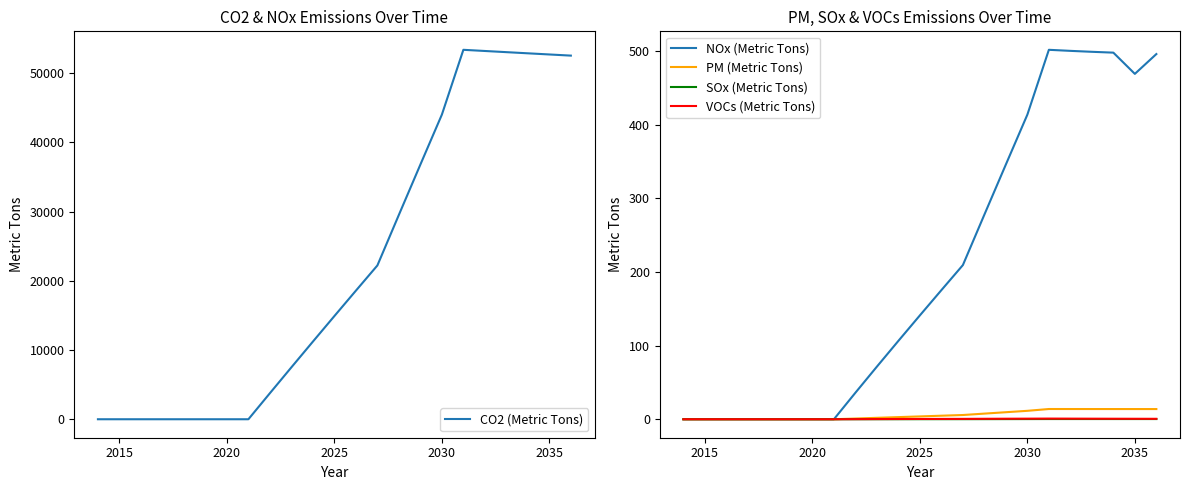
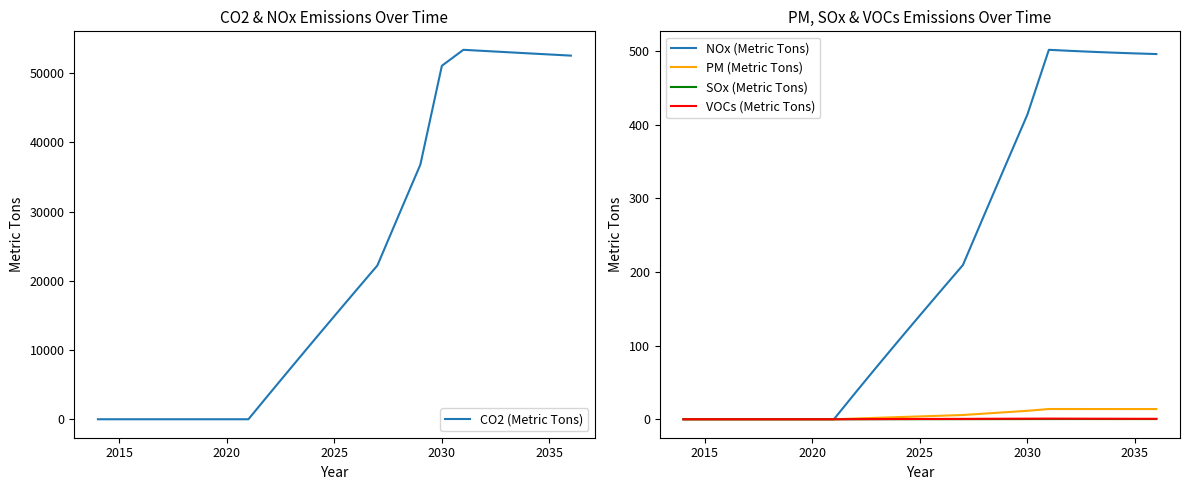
  {
    "CO2 & NOx Emissions Over Time": {
      "2015": 0,
      "2020": 0,
      "2025": 15000,
-     "2030": 44000,
+     "2030": 51000,
      "2035": 53000
    },
    "PM, SOx & VOCs Emissions Over Time": {
      "NOx (Metric Tons)": {
        "2025": 140,
        "2030": 410,
-       "2035": 470
+       "2035": 500
      },
      "PM (Metric Tons)": {
        "2025": 0,
        "2030": 10,
        "2035": 10
      },
      "VOCs (Metric Tons)": {
        "2025": 0,
        "2030": 0,
        "2035": 0
      }
    }
  }
